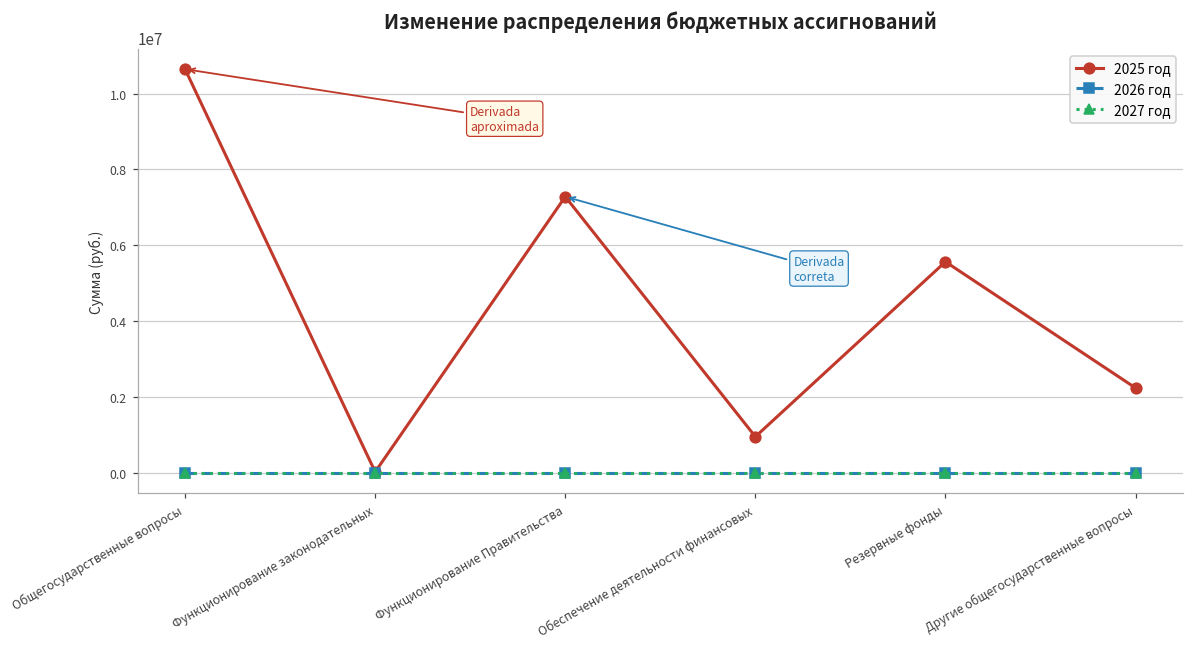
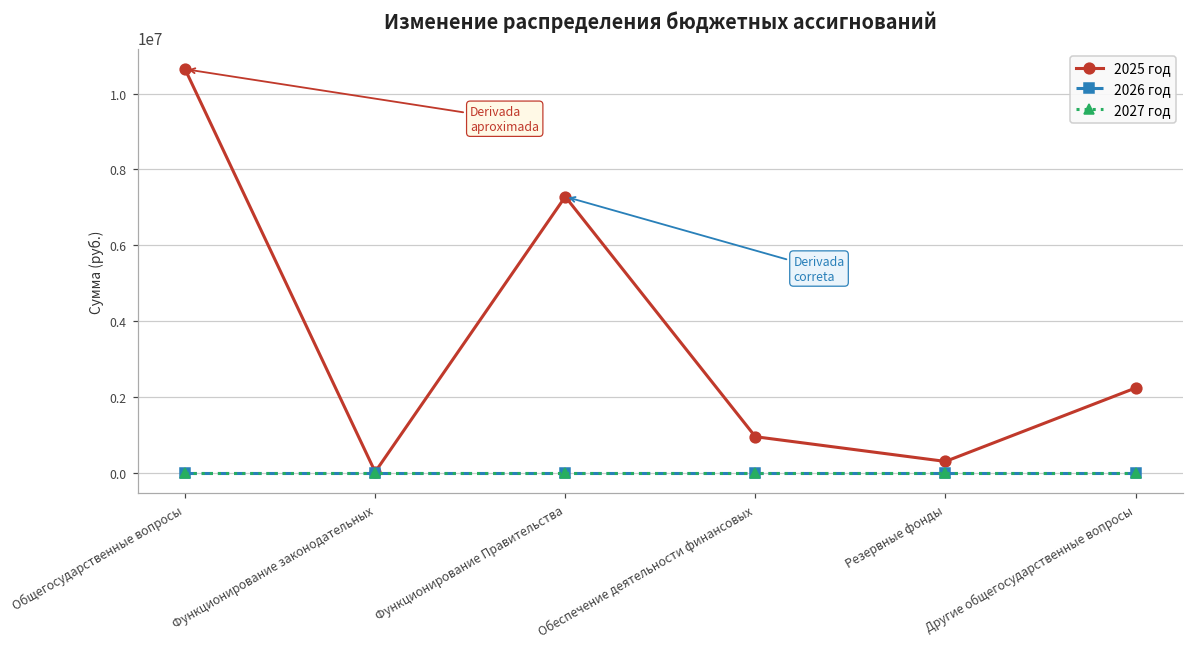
  {
    "2025 год": {
      "Общегосударственные вопросы": 10600000,
      "Функционирование Правительства": 7300000,
      "Обеспечение деятельности финансовых": 1000000,
-     "Резервные фонды": 5600000,
+     "Резервные фонды": 300000,
      "Другие общегосударственные вопросы": 2200000
    },
    "2027 год": {
      "Общегосударственные вопросы": 0,
      "Функционирование Правительства": 0,
      "Обеспечение деятельности финансовых": 0,
      "Резервные фонды": 0,
      "Другие общегосударственные вопросы": 0
    }
  }
